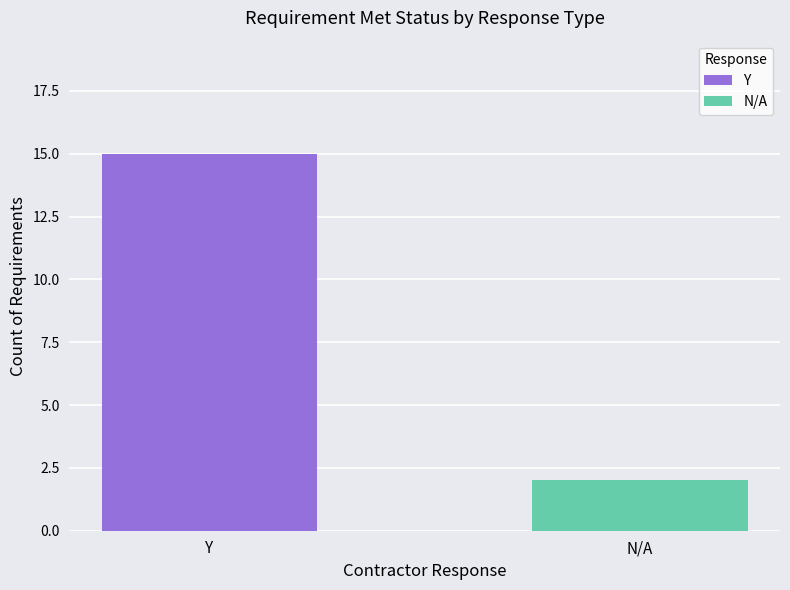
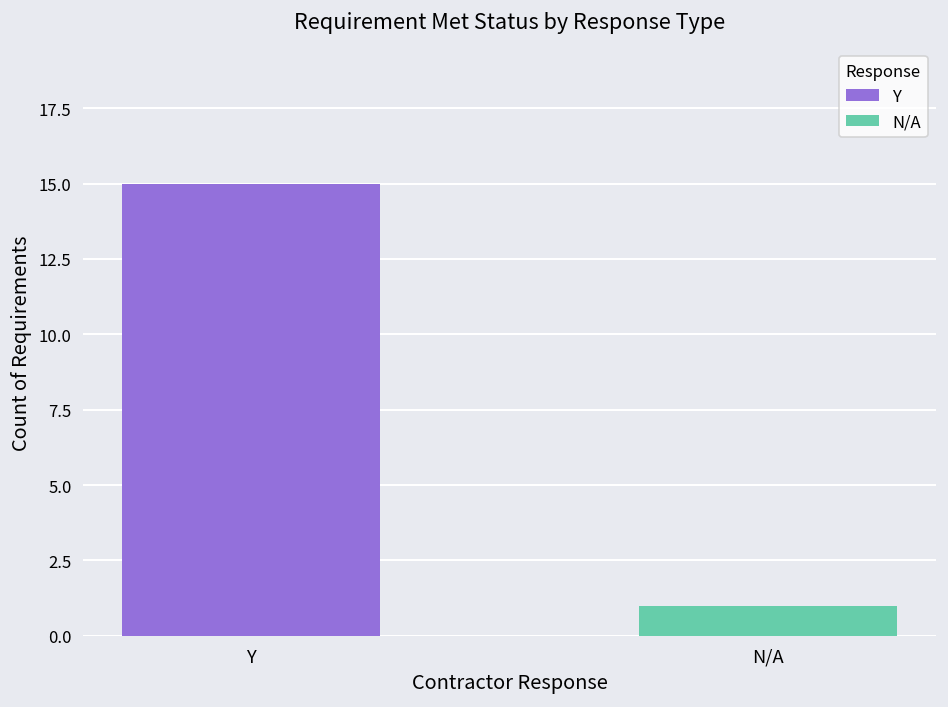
  {
    "Y": 15,
-   "N/A": 2
+   "N/A": 1
  }
